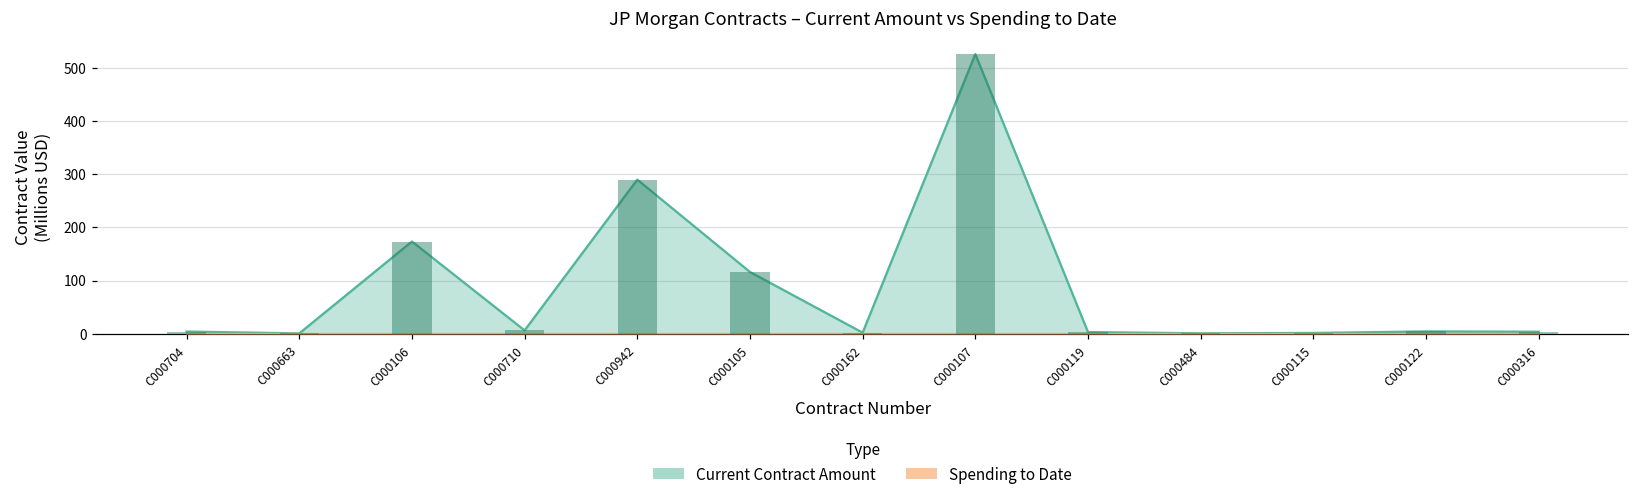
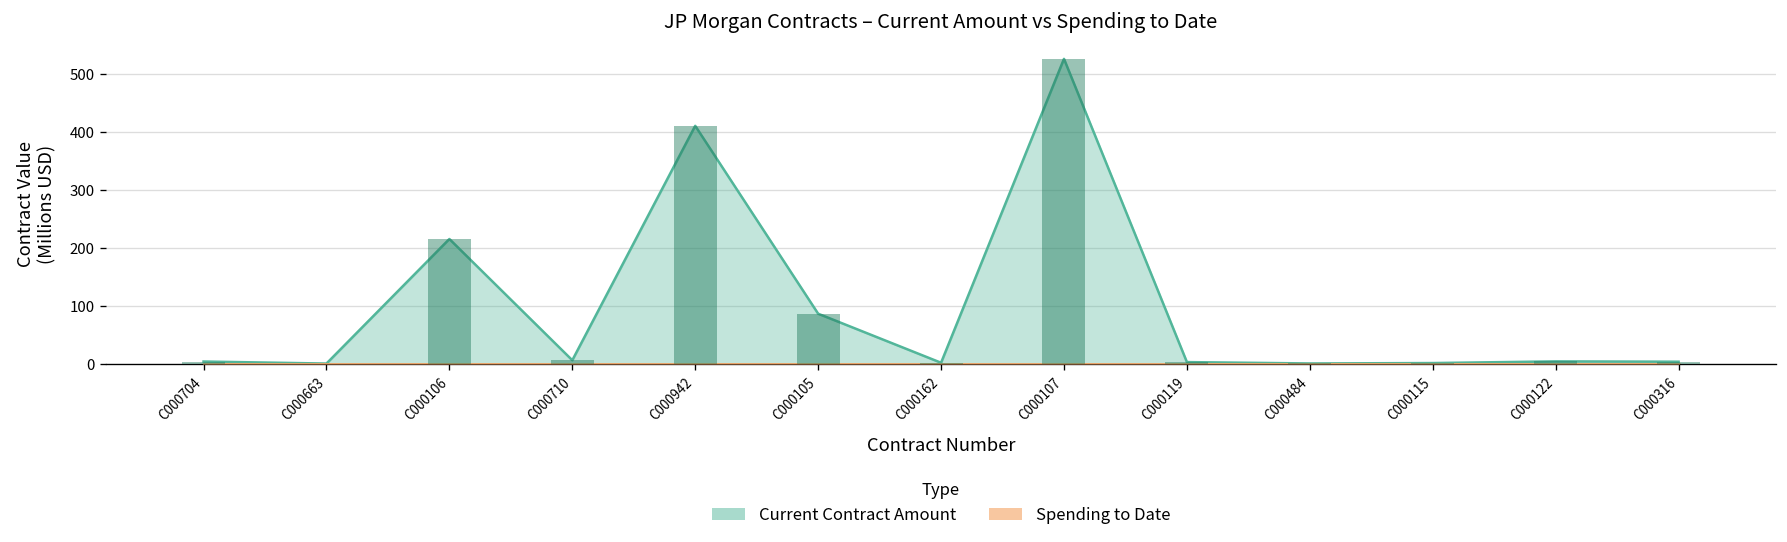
  {
    "Current Contract Amount": {
-     "C000106": 170,
+     "C000106": 220,
      "C000710": 10,
-     "C000942": 290,
-     "C000105": 120,
+     "C000942": 410,
+     "C000105": 90,
      "C000107": 530
    },
    "Spending to Date": {
      "C000106": 0,
      "C000710": 0,
      "C000942": 0,
      "C000105": 0,
      "C000107": 0
    }
  }
